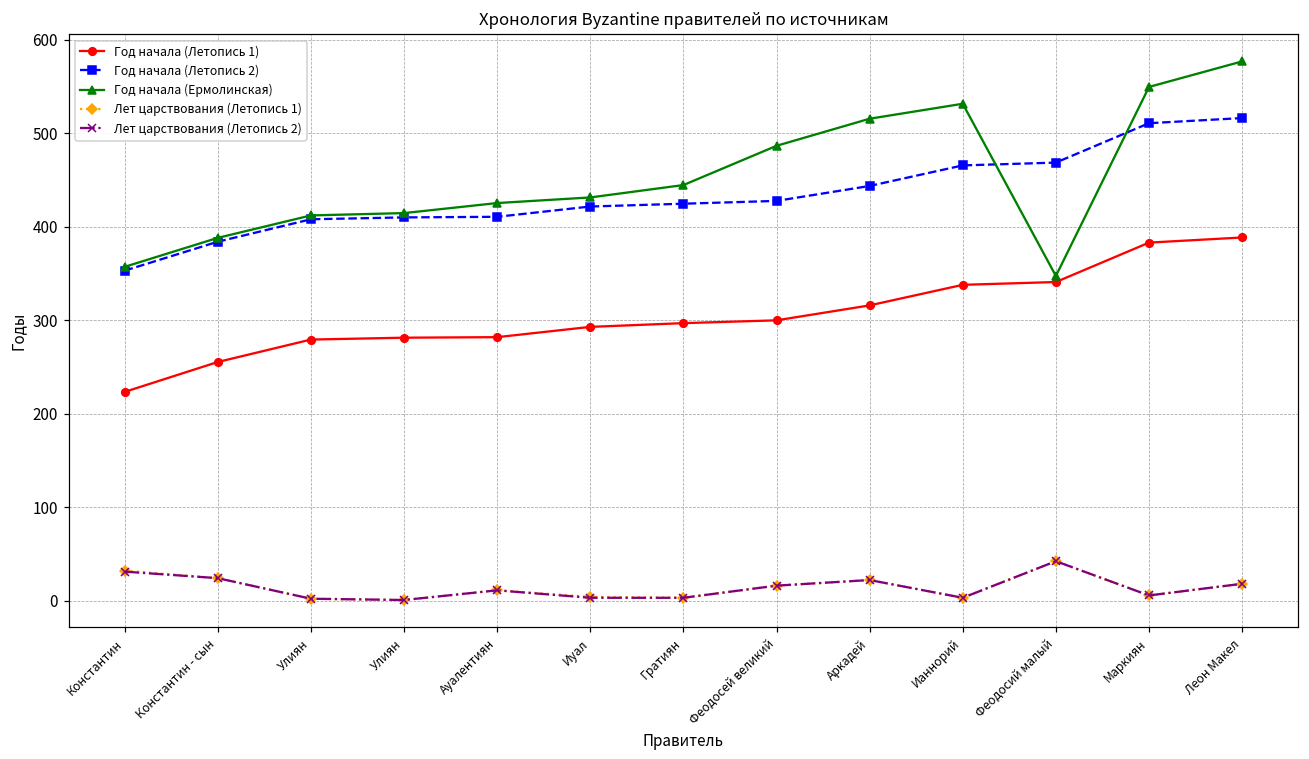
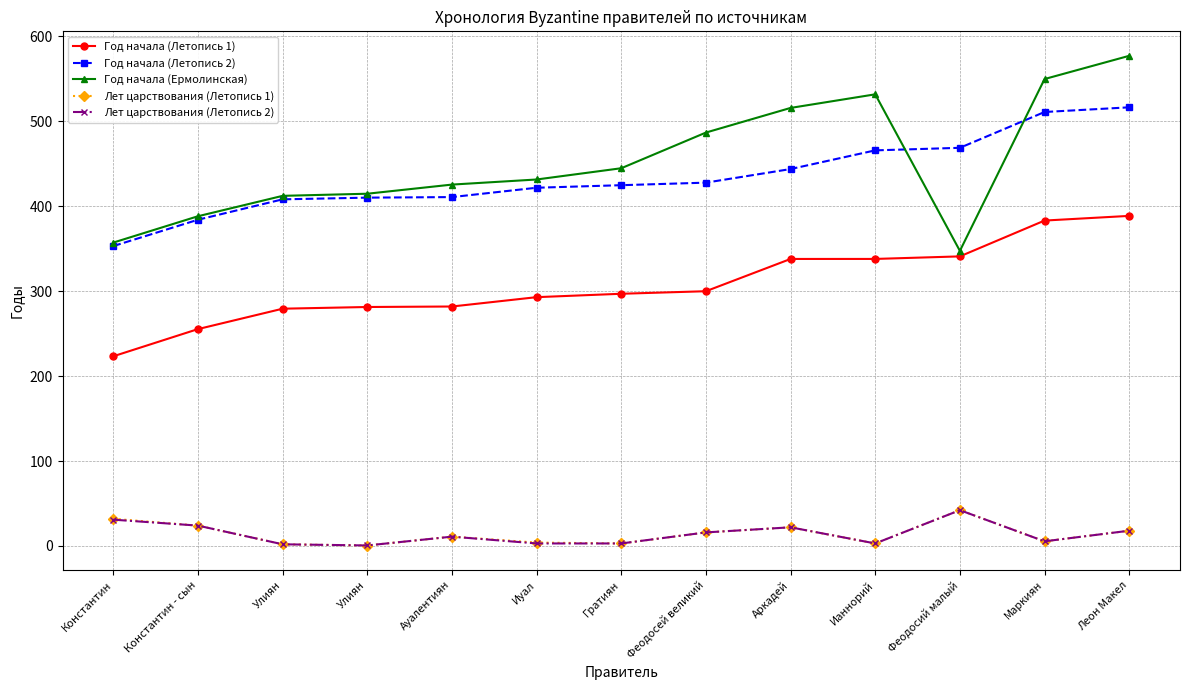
  {
    "Год начала (Летопись 1)": {
      "Константин": 220,
      "Константин - сын": 260,
      "Ауалентиян": 280,
      "Иуал": 290,
      "Гратиян": 300,
      "Феодосей великий": 300,
-     "Аркадей": 320,
+     "Аркадей": 340,
      "Ианнорий": 340,
      "Феодосий малый": 340,
      "Маркиян": 380,
      "Леон Макел": 390
    },
    "Год начала (Летопись 2)": {
      "Константин": 350,
      "Константин - сын": 380,
      "Ауалентиян": 410,
      "Иуал": 420,
      "Гратиян": 420,
      "Феодосей великий": 430,
      "Аркадей": 440,
      "Ианнорий": 470,
      "Феодосий малый": 470,
      "Маркиян": 510,
      "Леон Макел": 520
    },
    "Год начала (Ермолинская)": {
      "Константин": 360,
      "Константин - сын": 390,
      "Ауалентиян": 430,
      "Иуал": 430,
      "Гратиян": 440,
      "Феодосей великий": 490,
      "Аркадей": 520,
      "Ианнорий": 530,
      "Феодосий малый": 350,
      "Маркиян": 550,
      "Леон Макел": 580
    }
  }
